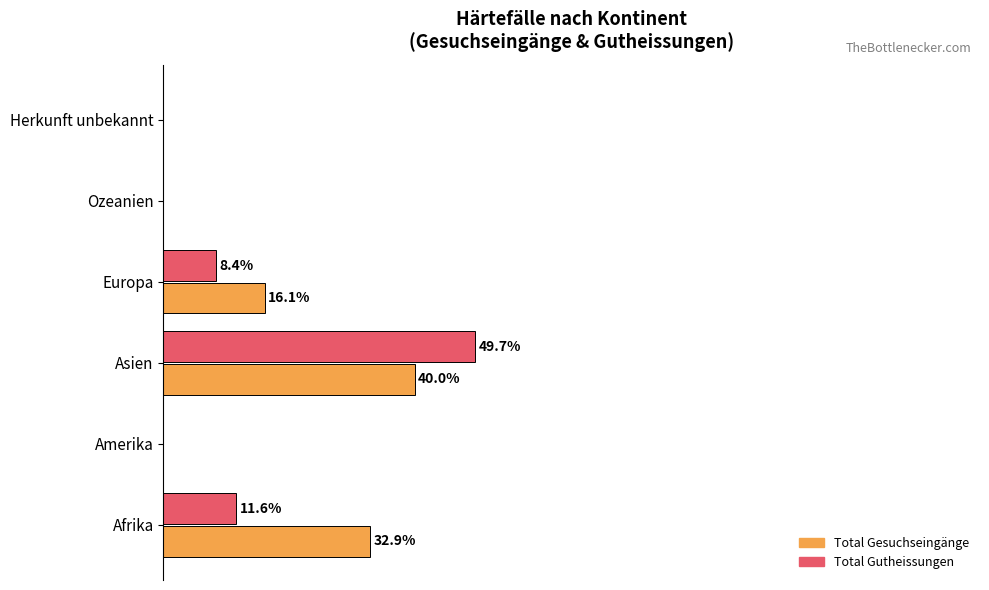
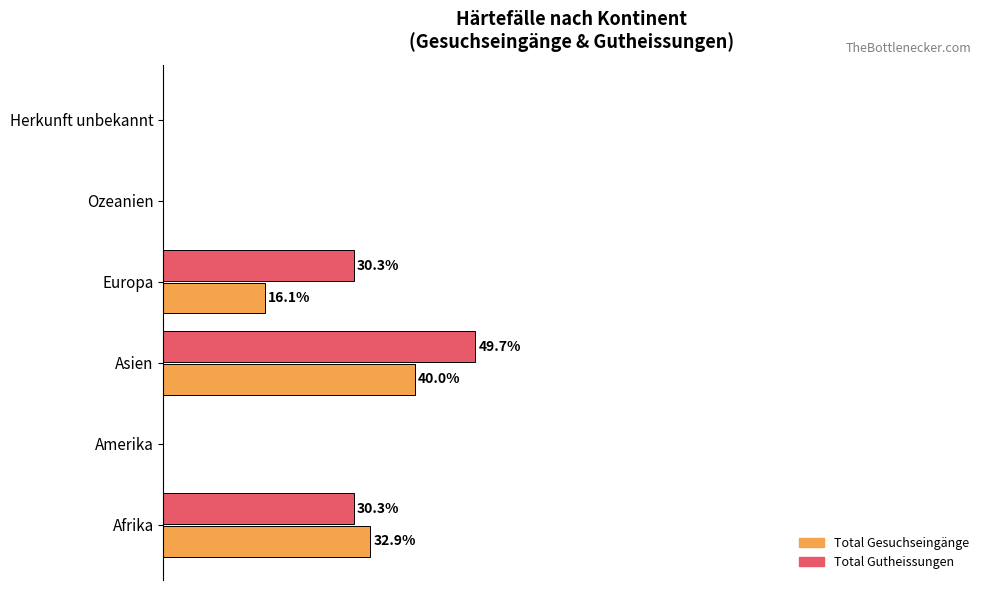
  {
    "Total Gesuchseingänge": {
      "Europa": "16.1%",
      "Asien": "40.0%",
      "Afrika": "32.9%"
    },
    "Total Gutheissungen": {
-     "Europa": "8.4%",
+     "Europa": "30.3%",
      "Asien": "49.7%",
-     "Afrika": "11.6%"
+     "Afrika": "30.3%"
    }
  }
